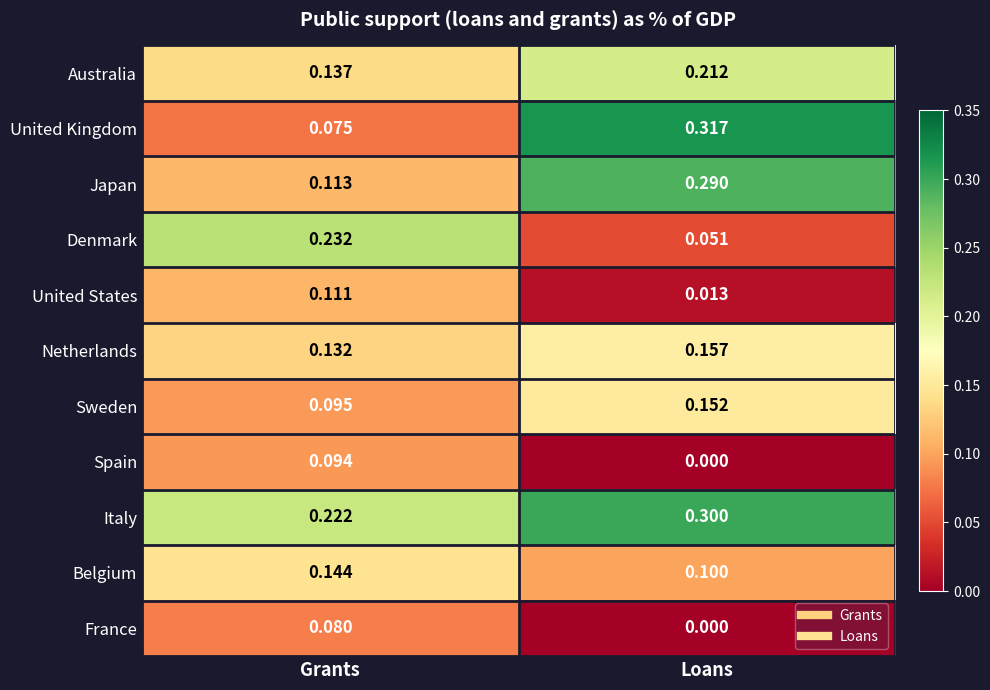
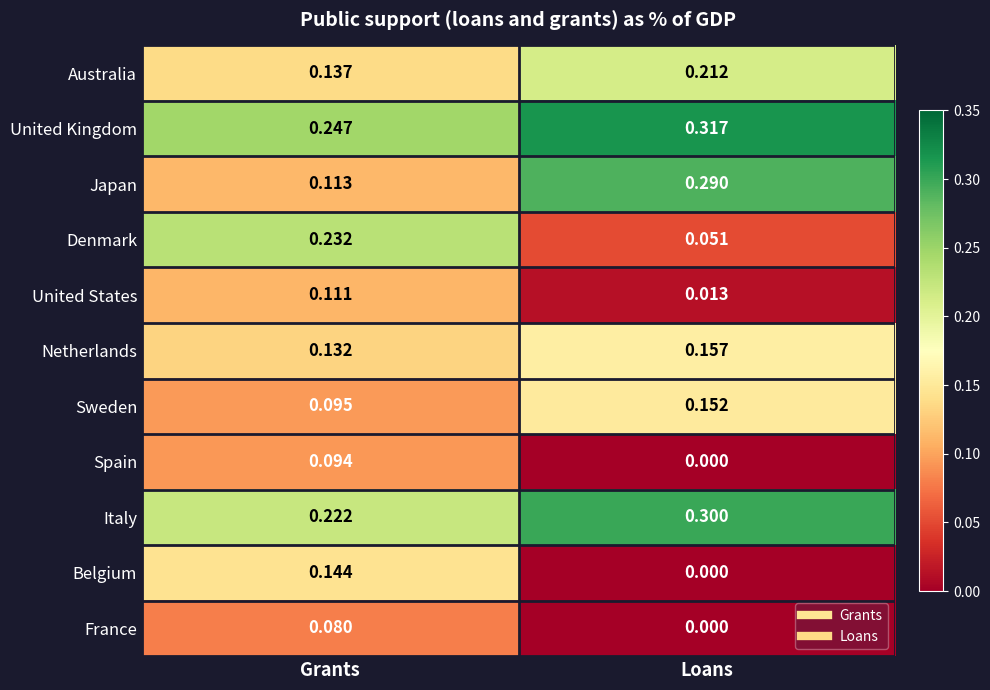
  {
    "Australia": {
      "Grants": 0.137,
      "Loans": 0.212
    },
    "United Kingdom": {
-     "Grants": 0.075,
+     "Grants": 0.247,
      "Loans": 0.317
    },
    "Japan": {
      "Grants": 0.113,
      "Loans": 0.290
    },
    "Denmark": {
      "Grants": 0.232,
      "Loans": 0.051
    },
    "United States": {
      "Grants": 0.111,
      "Loans": 0.013
    },
    "Netherlands": {
      "Grants": 0.132,
      "Loans": 0.157
    },
    "Sweden": {
      "Grants": 0.095,
      "Loans": 0.152
    },
    "Spain": {
      "Grants": 0.094,
      "Loans": 0.000
    },
    "Italy": {
      "Grants": 0.222,
      "Loans": 0.300
    },
    "Belgium": {
      "Grants": 0.144,
-     "Loans": 0.100
+     "Loans": 0.000
    },
    "France": {
      "Grants": 0.080,
      "Loans": 0.000
    }
  }
